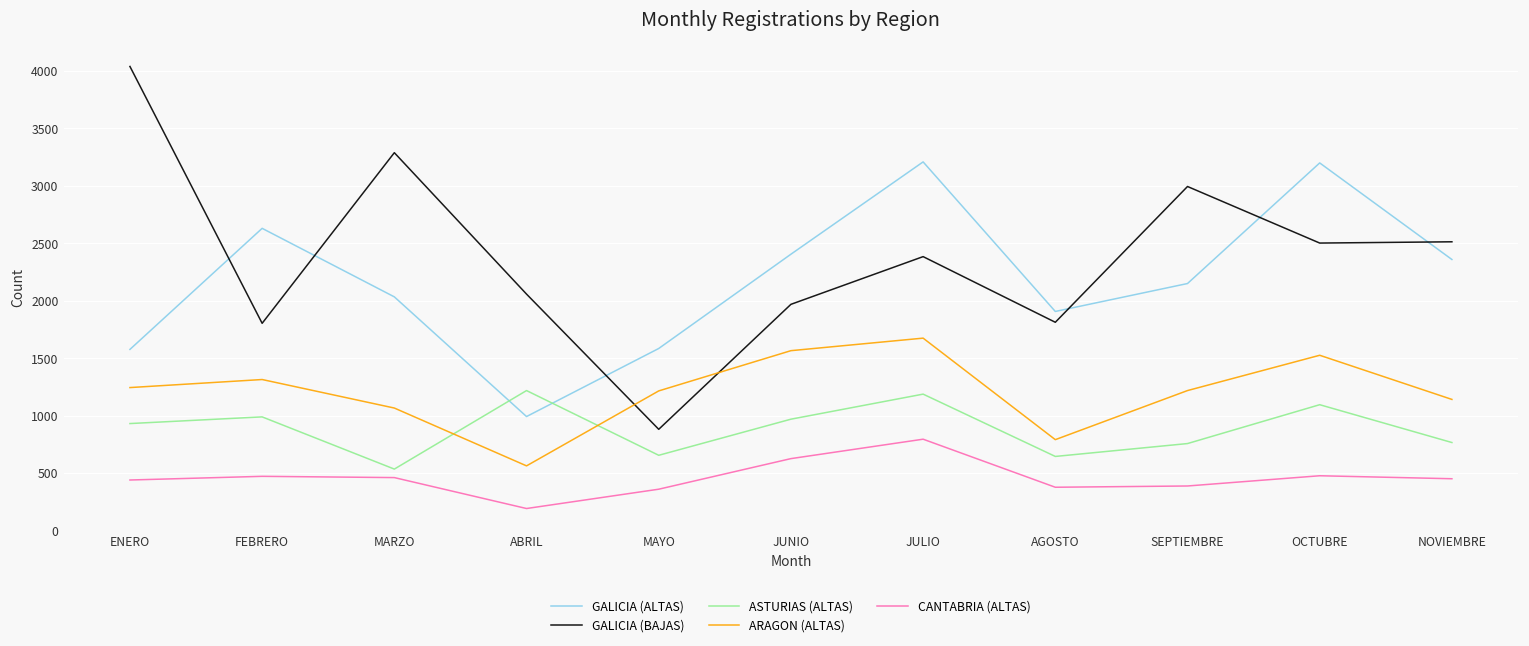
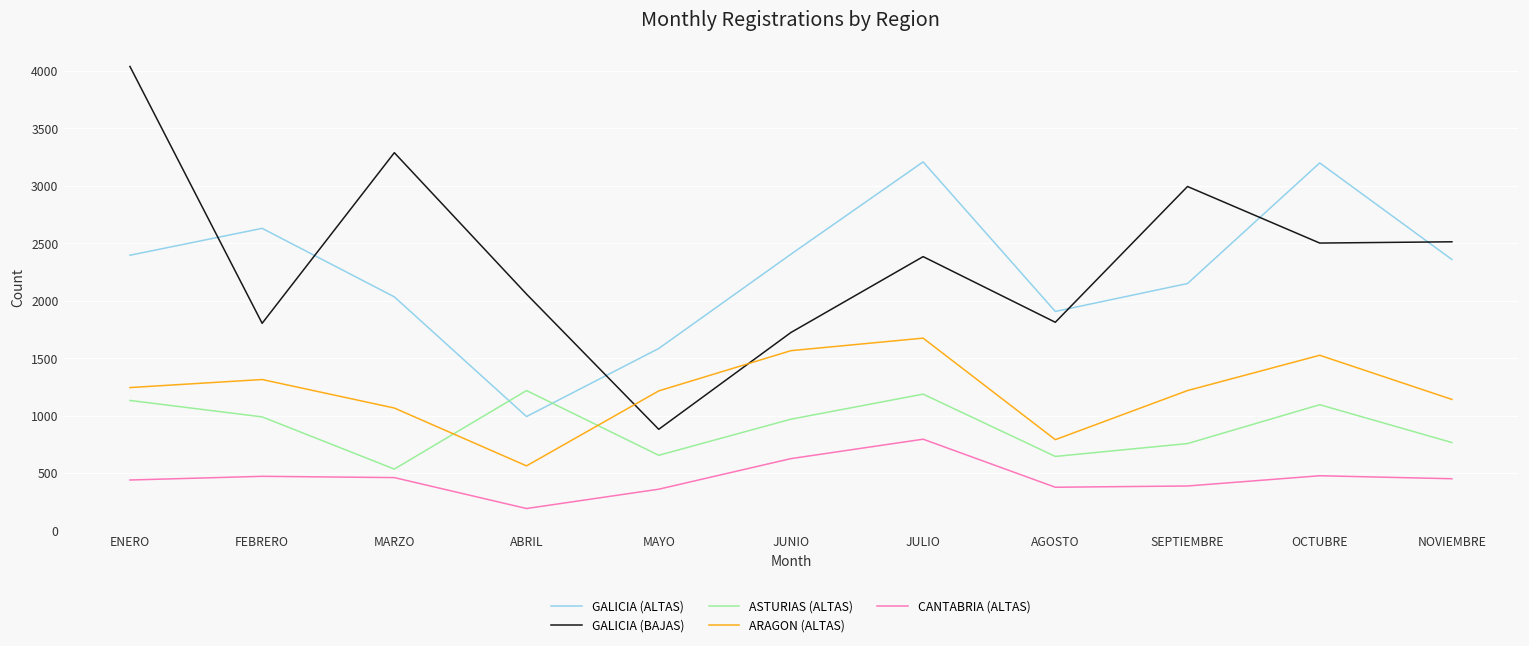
  {
    "GALICIA (ALTAS)": {
-     "ENERO": 1580,
+     "ENERO": 2400,
      "FEBRERO": 2630,
      "MARZO": 2030,
      "ABRIL": 990,
      "MAYO": 1580,
      "JUNIO": 2400,
      "JULIO": 3210,
      "AGOSTO": 1910,
      "SEPTIEMBRE": 2150,
      "OCTUBRE": 3200,
      "NOVIEMBRE": 2360
    },
    "GALICIA (BAJAS)": {
      "ENERO": 4040,
      "FEBRERO": 1800,
      "MARZO": 3290,
      "ABRIL": 2060,
      "MAYO": 880,
-     "JUNIO": 1970,
+     "JUNIO": 1720,
      "JULIO": 2380,
      "AGOSTO": 1810,
      "SEPTIEMBRE": 2990,
      "OCTUBRE": 2500,
      "NOVIEMBRE": 2510
    },
    "ASTURIAS (ALTAS)": {
-     "ENERO": 930,
+     "ENERO": 1130,
      "FEBRERO": 990,
      "MARZO": 540,
      "ABRIL": 1220,
      "MAYO": 660,
      "JUNIO": 970,
      "JULIO": 1190,
      "AGOSTO": 650,
      "SEPTIEMBRE": 760,
      "OCTUBRE": 1100,
      "NOVIEMBRE": 770
    },
    "ARAGON (ALTAS)": {
      "ENERO": 1240,
      "FEBRERO": 1310,
      "MARZO": 1070,
      "ABRIL": 560,
      "MAYO": 1220,
      "JUNIO": 1570,
      "JULIO": 1670,
      "AGOSTO": 790,
      "SEPTIEMBRE": 1220,
      "OCTUBRE": 1530,
      "NOVIEMBRE": 1140
    },
    "CANTABRIA (ALTAS)": {
      "ENERO": 440,
      "FEBRERO": 470,
      "MARZO": 460,
      "ABRIL": 190,
      "MAYO": 360,
      "JUNIO": 630,
      "JULIO": 800,
      "AGOSTO": 380,
      "SEPTIEMBRE": 390,
      "OCTUBRE": 480,
      "NOVIEMBRE": 450
    }
  }
